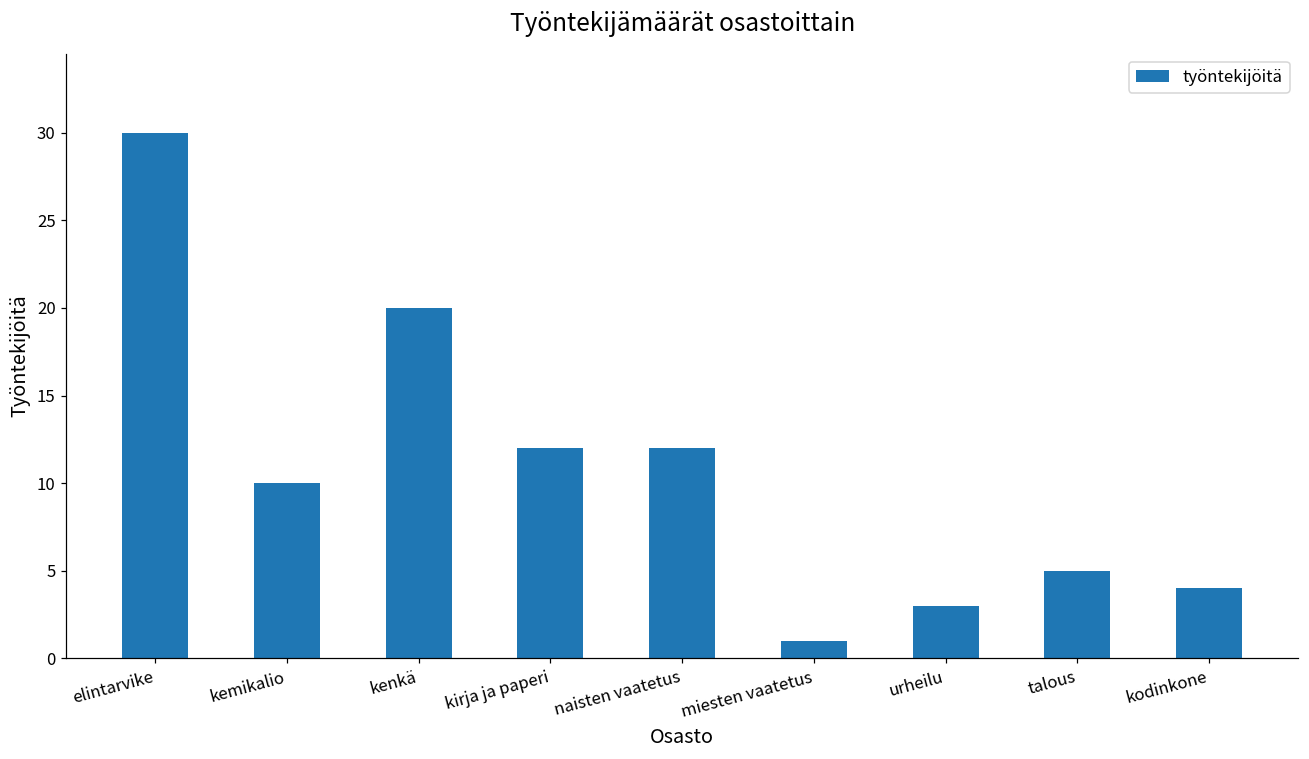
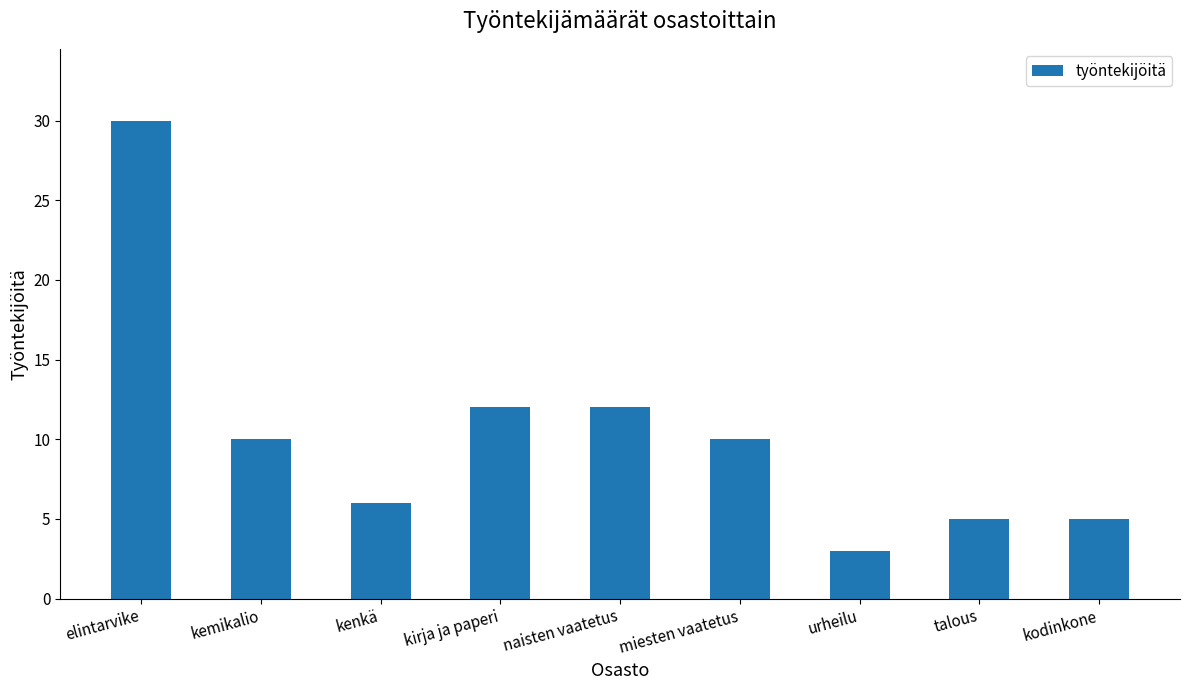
  {
    "elintarvike": 30,
    "kemikalio": 10,
-   "kenkä": 20,
+   "kenkä": 6,
    "kirja ja paperi": 12,
    "naisten vaatetus": 12,
-   "miesten vaatetus": 1,
+   "miesten vaatetus": 10,
    "urheilu": 3,
    "talous": 5,
-   "kodinkone": 4
+   "kodinkone": 5
  }
